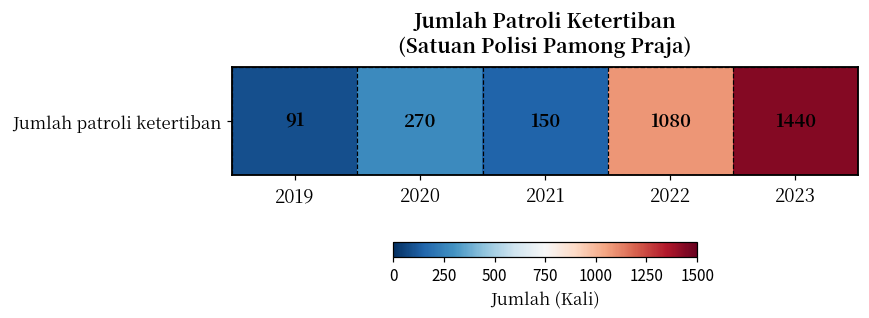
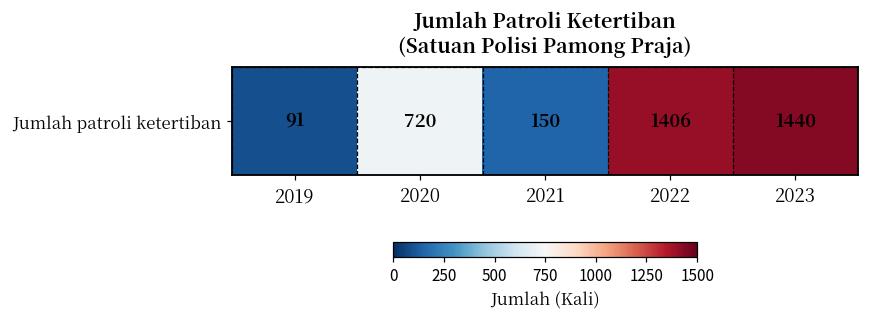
  {
    "Jumlah patroli ketertiban": {
      "2019": 91,
-     "2020": 270,
+     "2020": 720,
      "2021": 150,
-     "2022": 1080,
+     "2022": 1406,
      "2023": 1440
    }
  }
